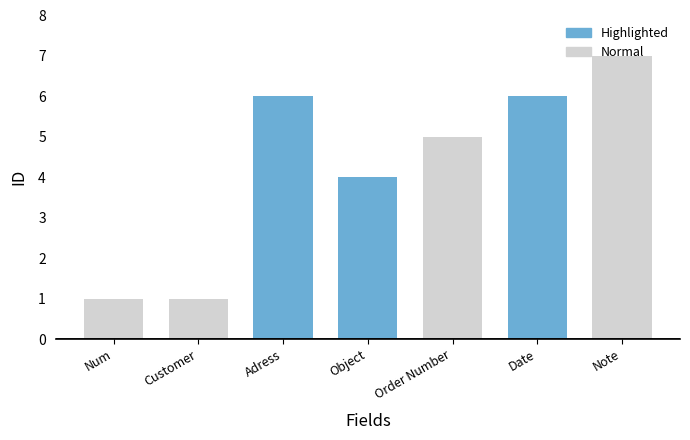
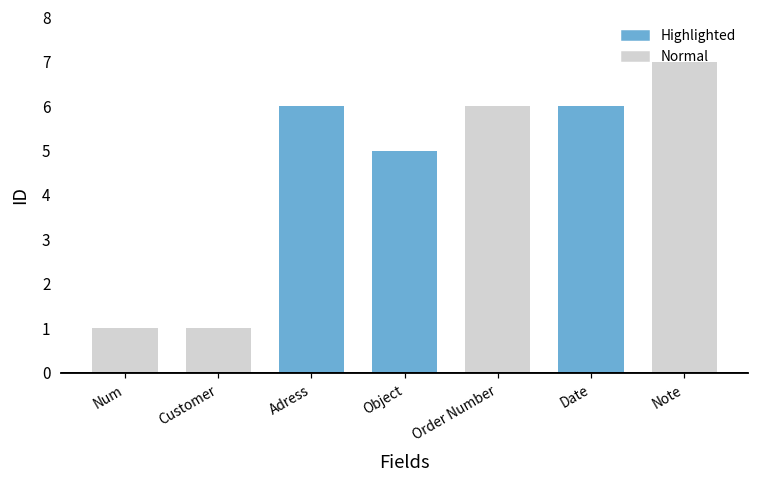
  {
    "Num": 1,
    "Customer": 1,
    "Adress": 6,
-   "Object": 4,
-   "Order Number": 5,
+   "Object": 5,
+   "Order Number": 6,
    "Date": 6,
    "Note": 7
  }
